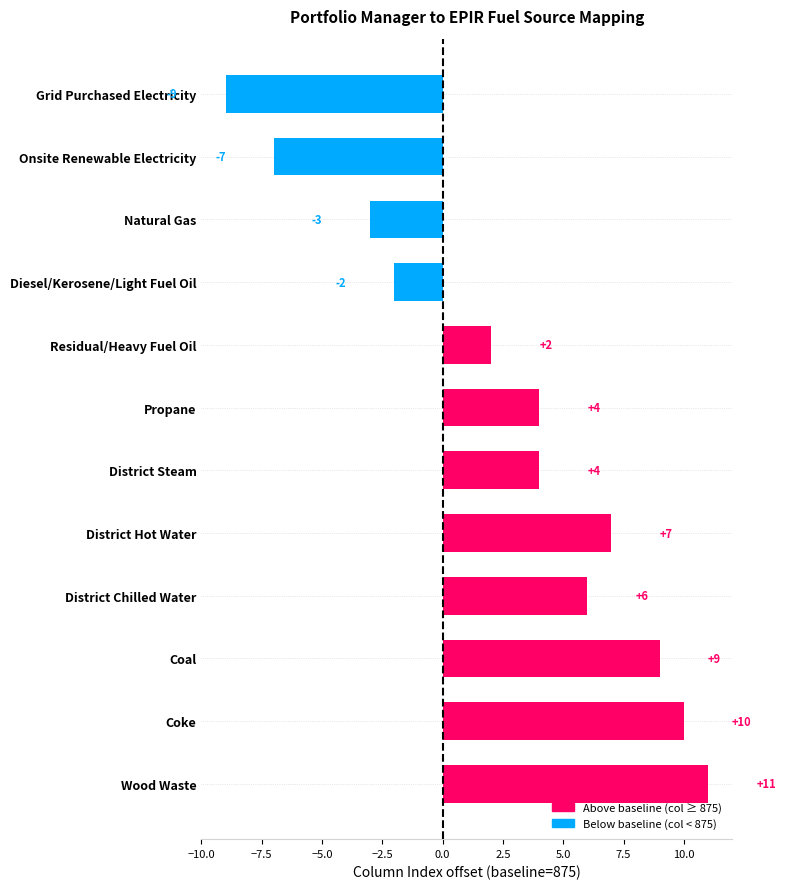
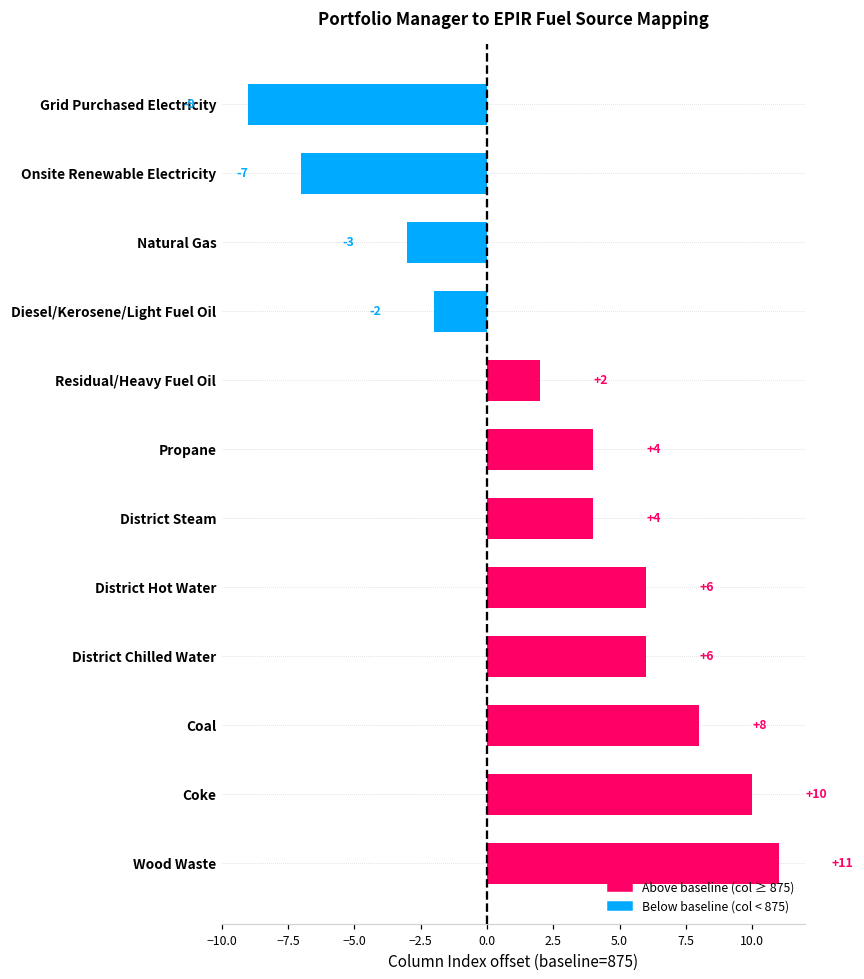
  {
-   "District Hot Water": "+7",
-   "Coal": "+9"
+   "District Hot Water": "+6",
+   "Coal": "+8"
  }
